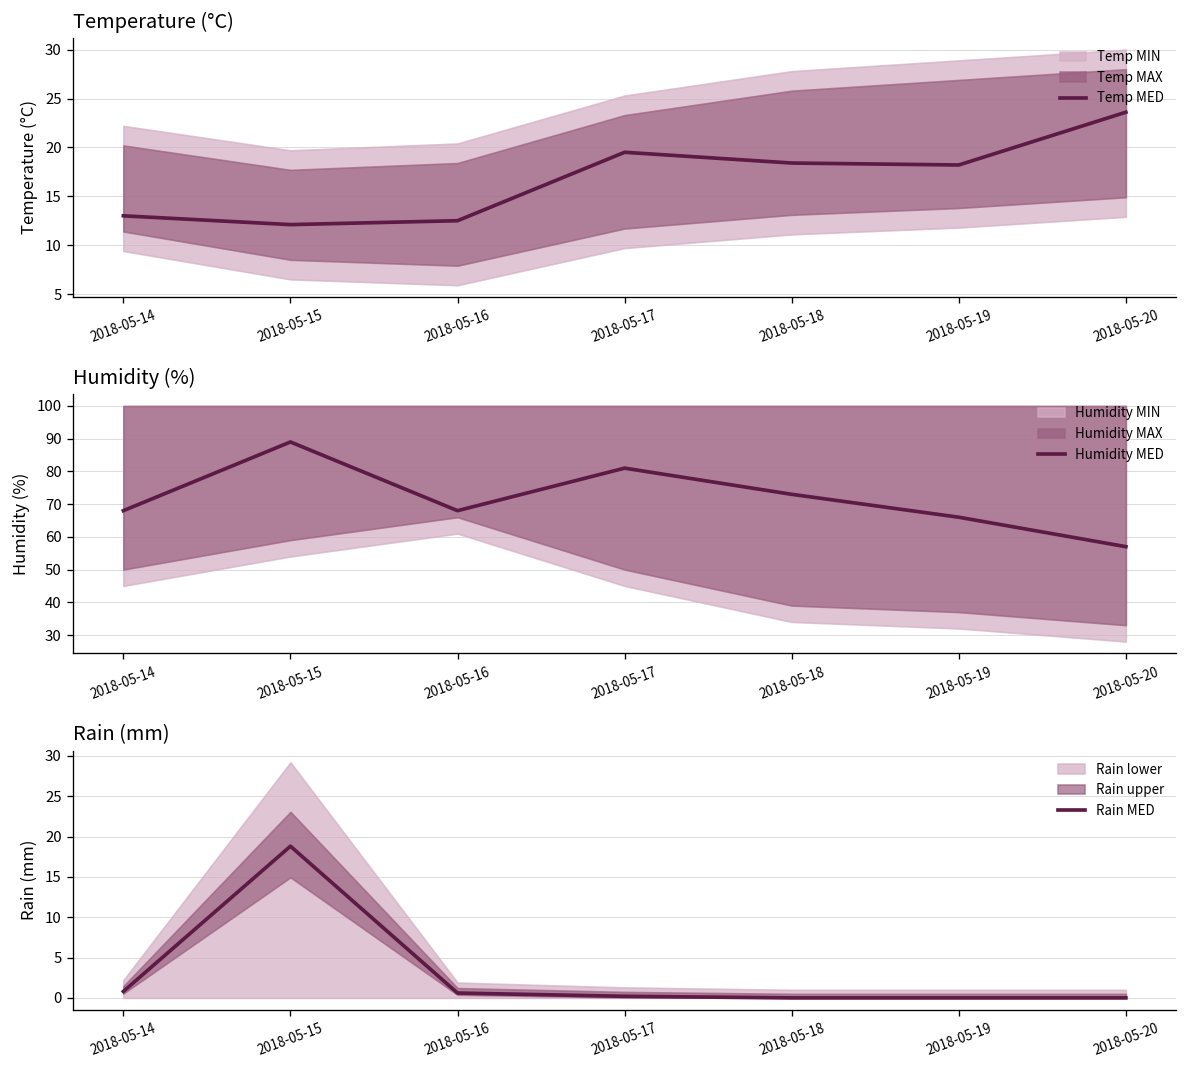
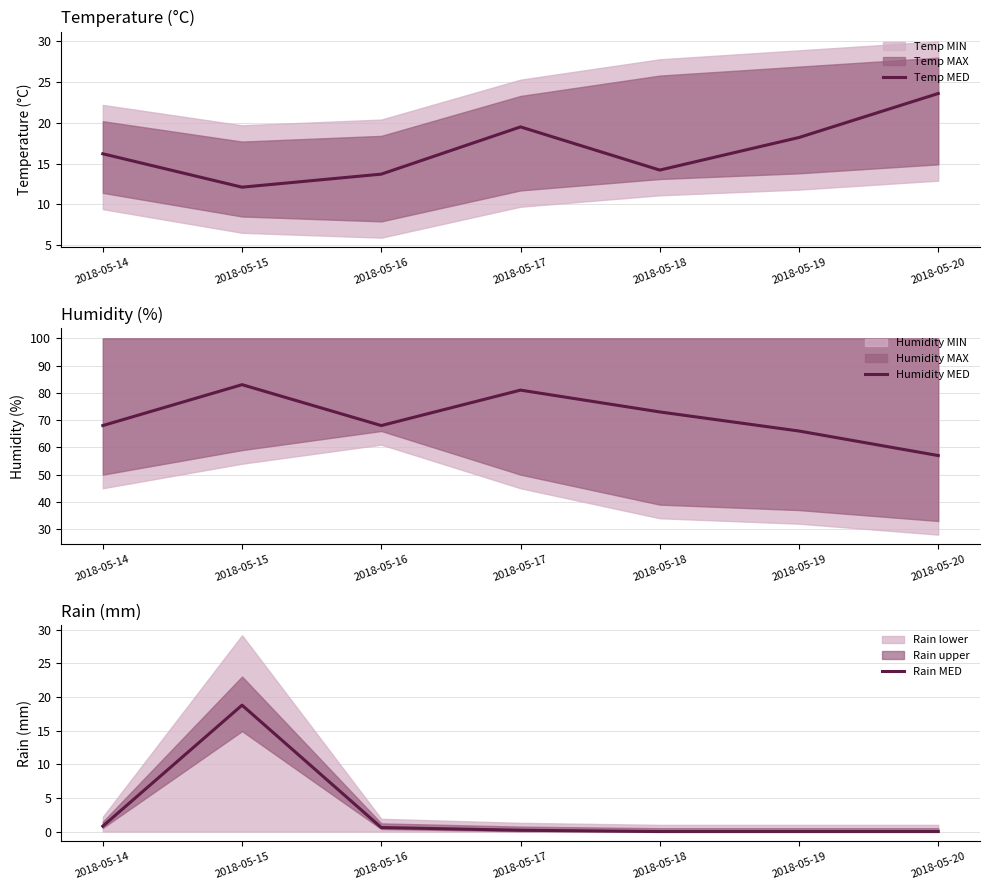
  {
    "Temperature (°C)": {
      "Temp MED": {
-       "2018-05-14": 13,
+       "2018-05-14": 16,
        "2018-05-15": 12,
-       "2018-05-16": 13,
+       "2018-05-16": 14,
        "2018-05-17": 20,
-       "2018-05-18": 18,
+       "2018-05-18": 14,
        "2018-05-19": 18,
        "2018-05-20": 24
      }
    },
    "Humidity (%)": {
      "Humidity MED": {
        "2018-05-14": 68,
-       "2018-05-15": 89,
+       "2018-05-15": 83,
        "2018-05-16": 68,
        "2018-05-17": 81,
        "2018-05-18": 73,
        "2018-05-19": 66,
        "2018-05-20": 57
      }
    },
    "Rain (mm)": {
      "Rain MED": {
        "2018-05-14": 1,
        "2018-05-15": 19,
        "2018-05-16": 1,
        "2018-05-17": 0,
        "2018-05-18": 0,
        "2018-05-19": 0,
        "2018-05-20": 0
      },
      "Rain lower": {
        "2018-05-14": 2,
        "2018-05-15": 29,
        "2018-05-16": 2,
        "2018-05-17": 1,
        "2018-05-18": 1,
        "2018-05-19": 1,
        "2018-05-20": 1
      },
      "Rain upper": {
        "2018-05-18": 1,
        "2018-05-19": 1,
        "2018-05-20": 1
      }
    }
  }
